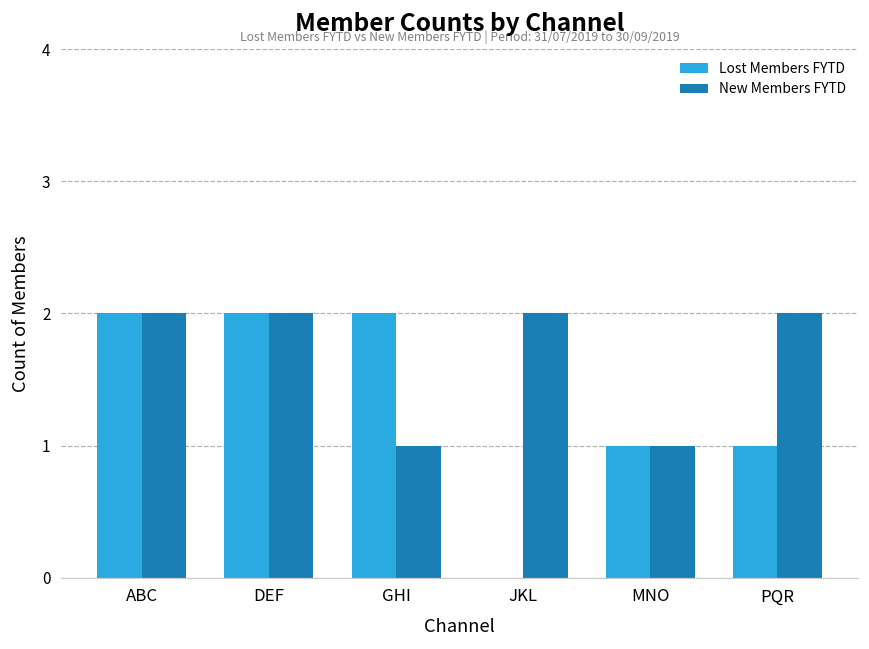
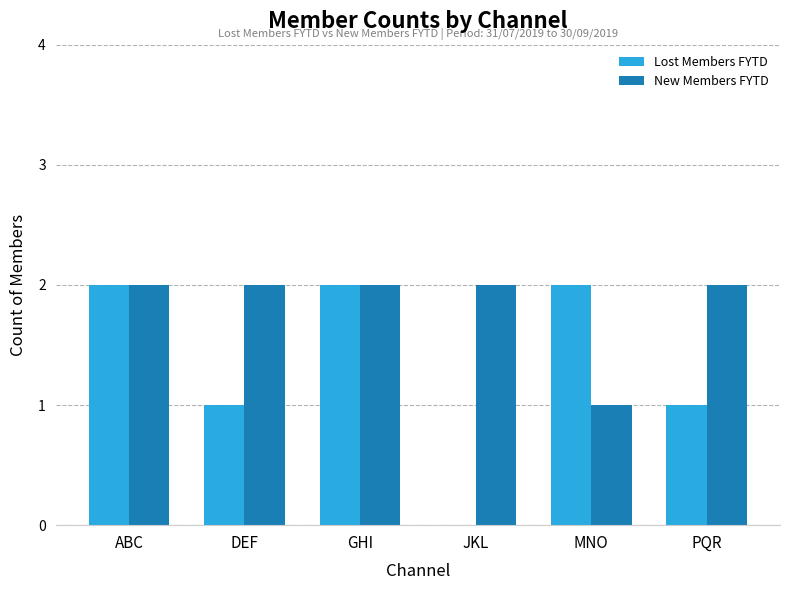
  {
    "Lost Members FYTD": {
      "ABC": 2,
-     "DEF": 2,
+     "DEF": 1,
      "GHI": 2,
      "JKL": 0,
-     "MNO": 1,
+     "MNO": 2,
      "PQR": 1
    },
    "New Members FYTD": {
      "ABC": 2,
      "DEF": 2,
-     "GHI": 1,
+     "GHI": 2,
      "JKL": 2,
      "MNO": 1,
      "PQR": 2
    }
  }
